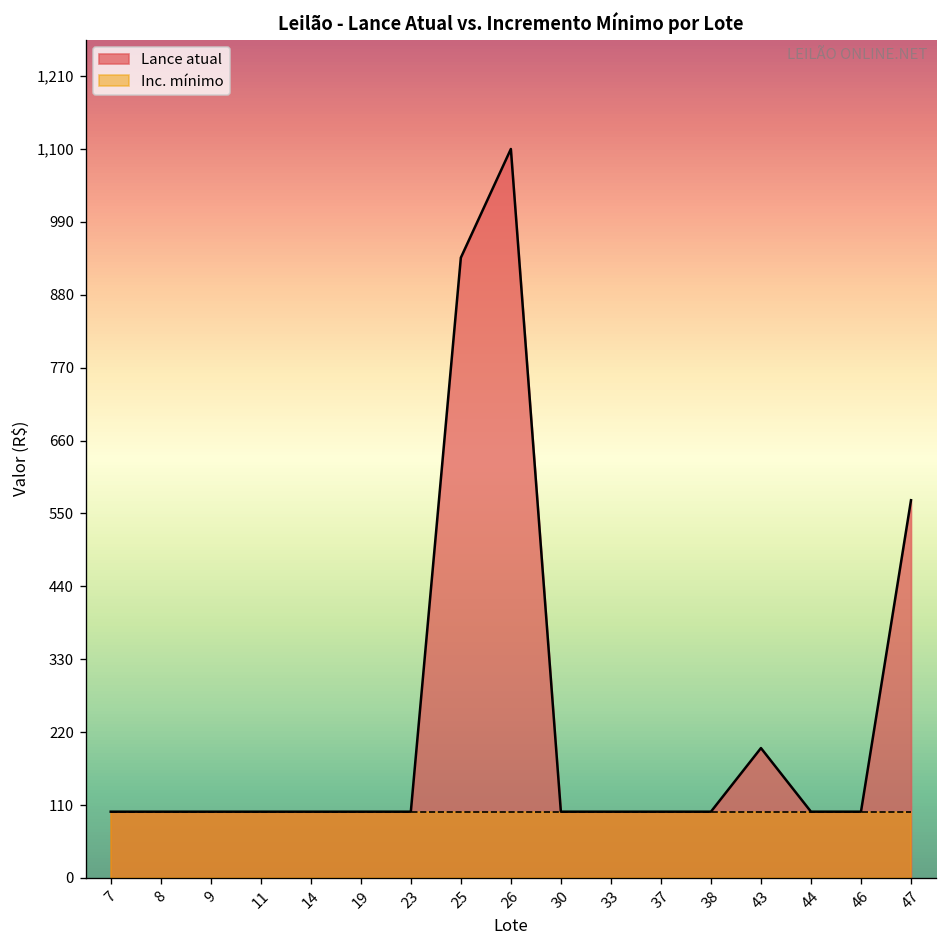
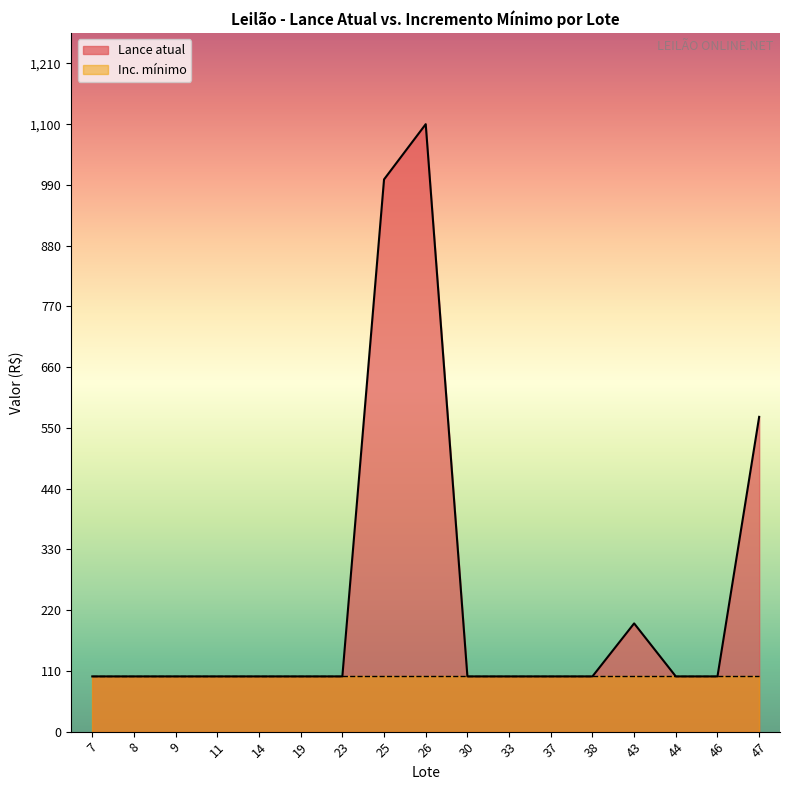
  {
    "Lance atual": {
-     "25": "940",
+     "25": "1,000",
      "26": "1,100",
      "43": "200",
      "47": "570"
    },
    "Inc. mínimo": {
      "25": "100",
      "26": "100",
      "43": "100",
      "47": "100"
    }
  }
